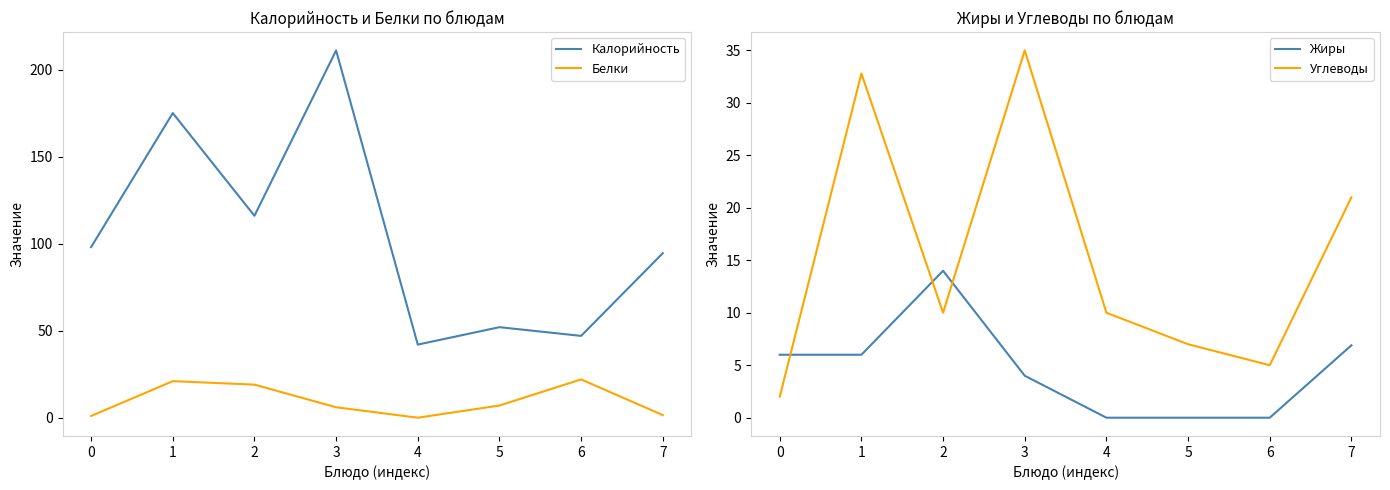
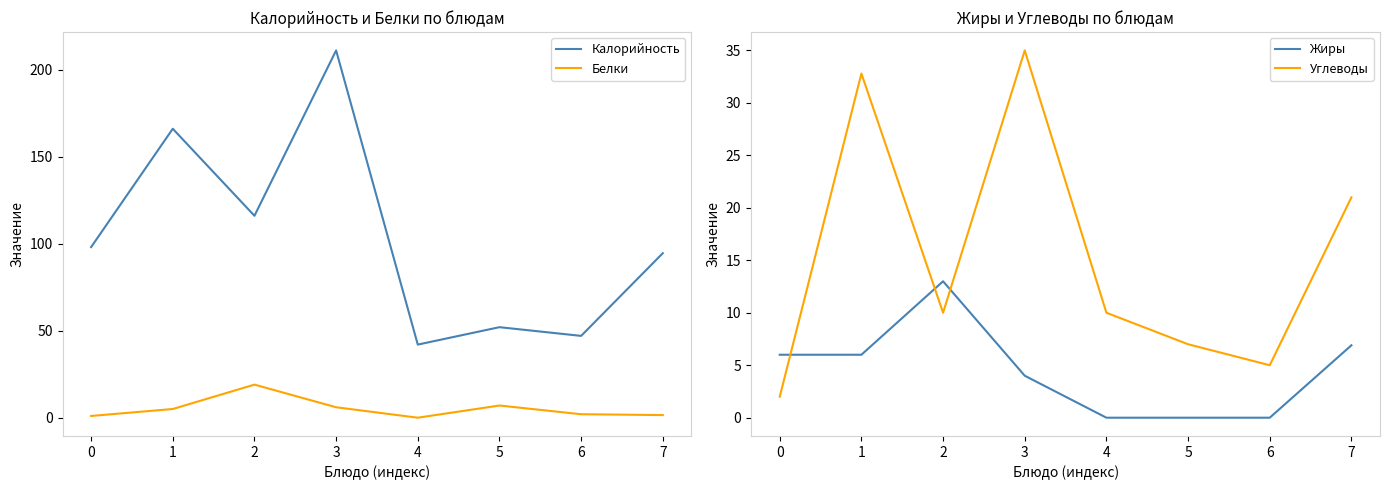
  {
    "Калорийность и Белки по блюдам": {
      "Калорийность": {
        "0": 98,
-       "1": 175,
+       "1": 166,
        "2": 116,
        "3": 211,
        "4": 42,
        "5": 52,
        "6": 47,
        "7": 95
      },
      "Белки": {
        "0": 1,
-       "1": 21,
+       "1": 5,
        "2": 19,
        "3": 6,
        "4": 0,
        "5": 7,
-       "6": 22,
+       "6": 2,
        "7": 2
      }
    },
    "Жиры и Углеводы по блюдам": {
      "Жиры": {
        "0": 6,
        "1": 6,
-       "2": 14,
+       "2": 13,
        "3": 4,
        "4": 0,
        "5": 0,
        "6": 0,
        "7": 7
      },
      "Углеводы": {
        "0": 2,
        "1": 33,
        "2": 10,
        "3": 35,
        "4": 10,
        "5": 7,
        "6": 5,
        "7": 21
      }
    }
  }
